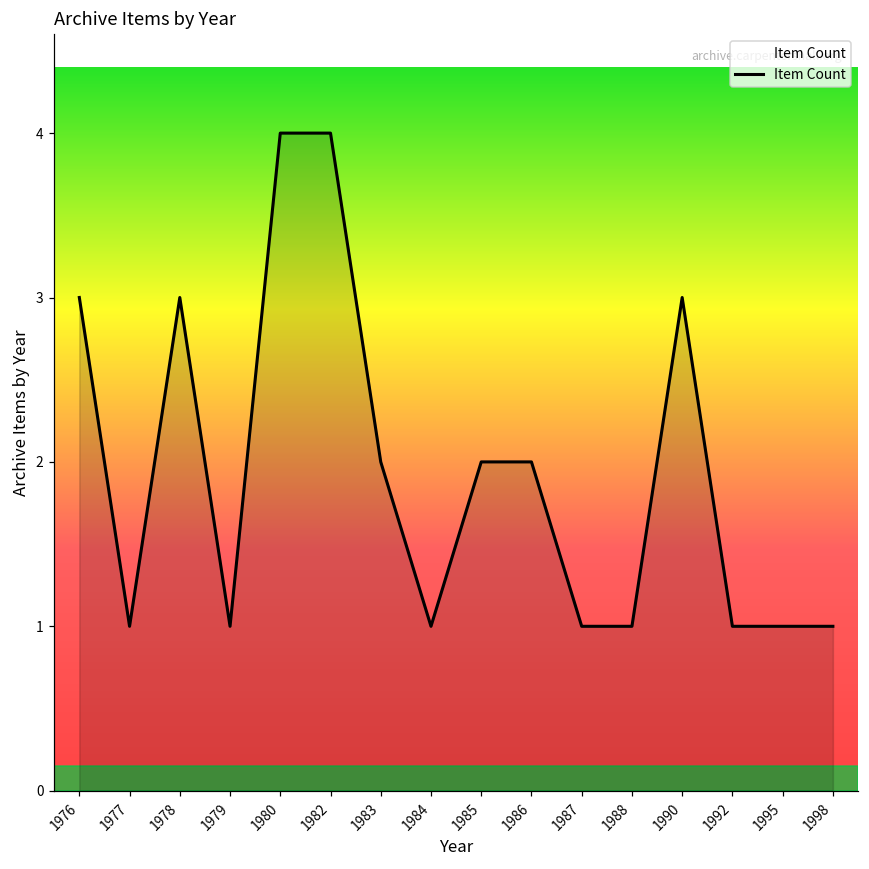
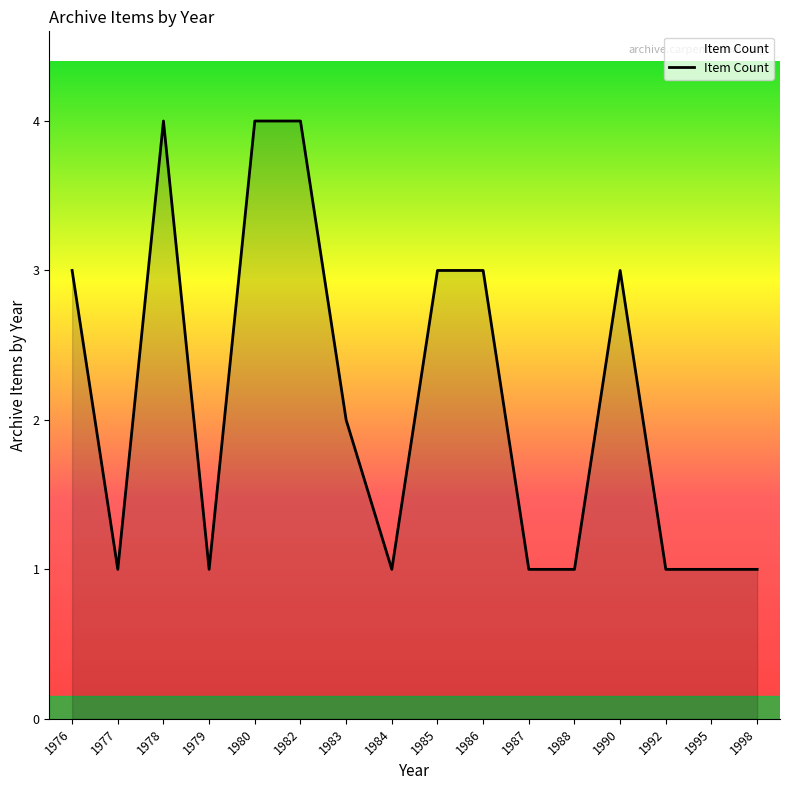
  {
    "1976": 3,
    "1977": 1,
-   "1978": 3,
+   "1978": 4,
    "1979": 1,
    "1980": 4,
    "1982": 4,
    "1983": 2,
    "1984": 1,
-   "1985": 2,
-   "1986": 2,
+   "1985": 3,
+   "1986": 3,
    "1987": 1,
    "1988": 1,
    "1990": 3,
    "1992": 1,
    "1995": 1,
    "1998": 1
  }
